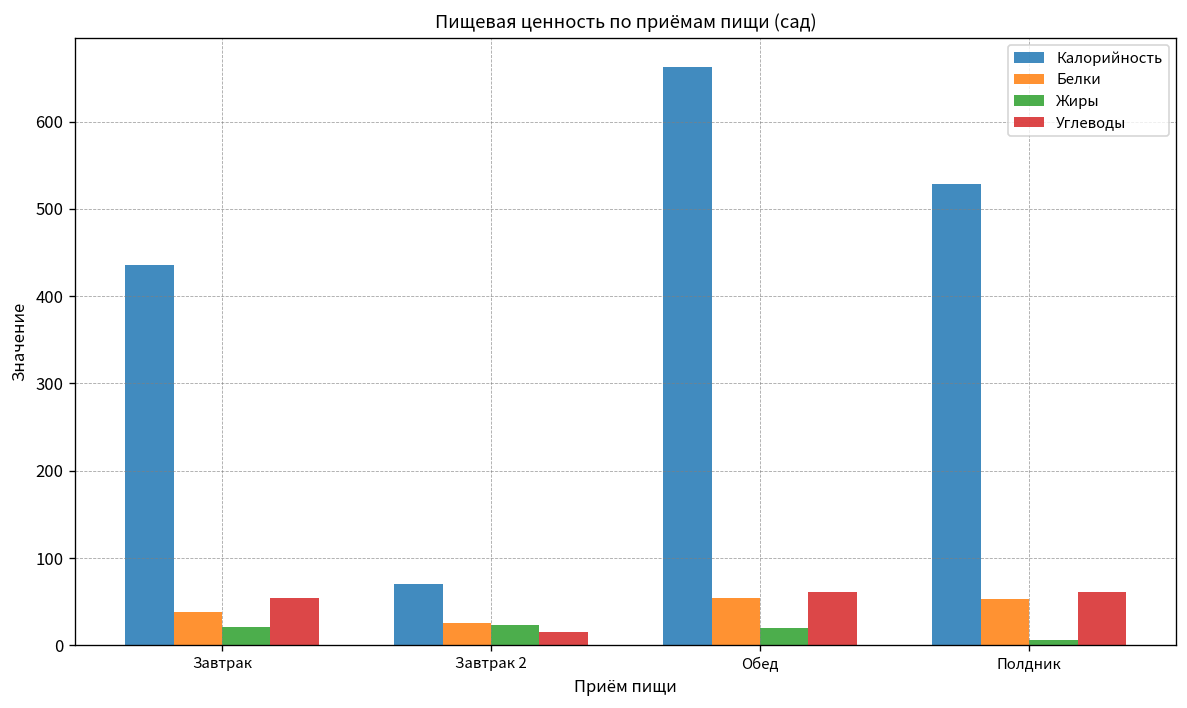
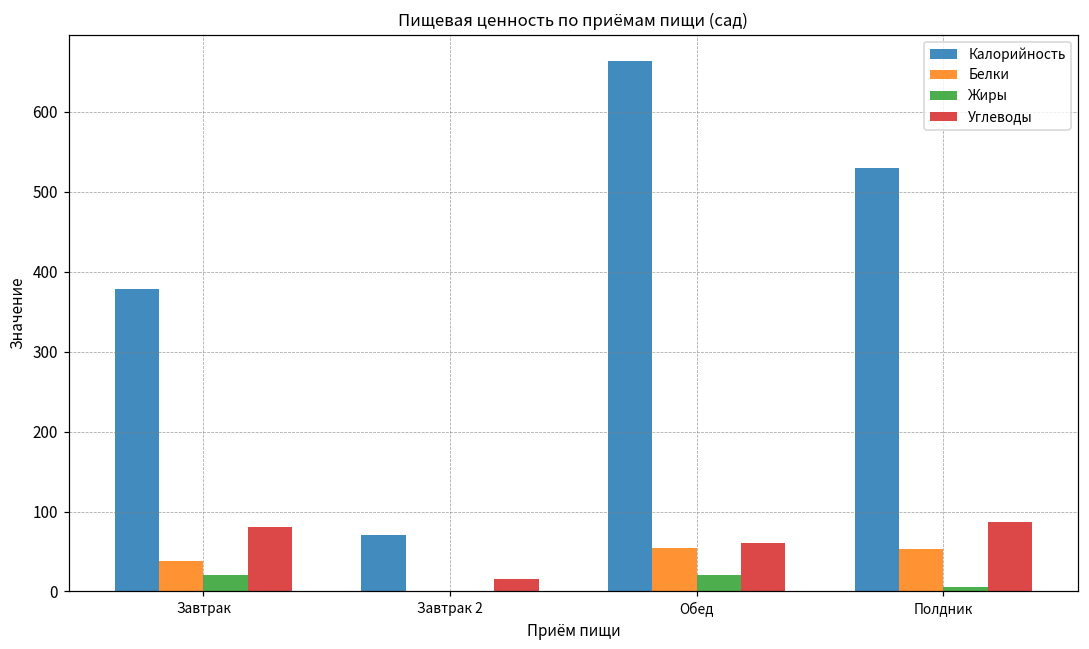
  {
    "Калорийность": {
-     "Завтрак": 440,
+     "Завтрак": 380,
      "Завтрак 2": 70,
      "Обед": 660,
      "Полдник": 530
    },
    "Белки": {
      "Завтрак": 40,
-     "Завтрак 2": 30,
+     "Завтрак 2": 0,
      "Обед": 50,
      "Полдник": 50
    },
    "Жиры": {
      "Завтрак": 20,
-     "Завтрак 2": 20,
+     "Завтрак 2": 0,
      "Обед": 20,
      "Полдник": 10
    },
    "Углеводы": {
-     "Завтрак": 50,
+     "Завтрак": 80,
      "Завтрак 2": 20,
      "Обед": 60,
-     "Полдник": 60
+     "Полдник": 90
    }
  }
